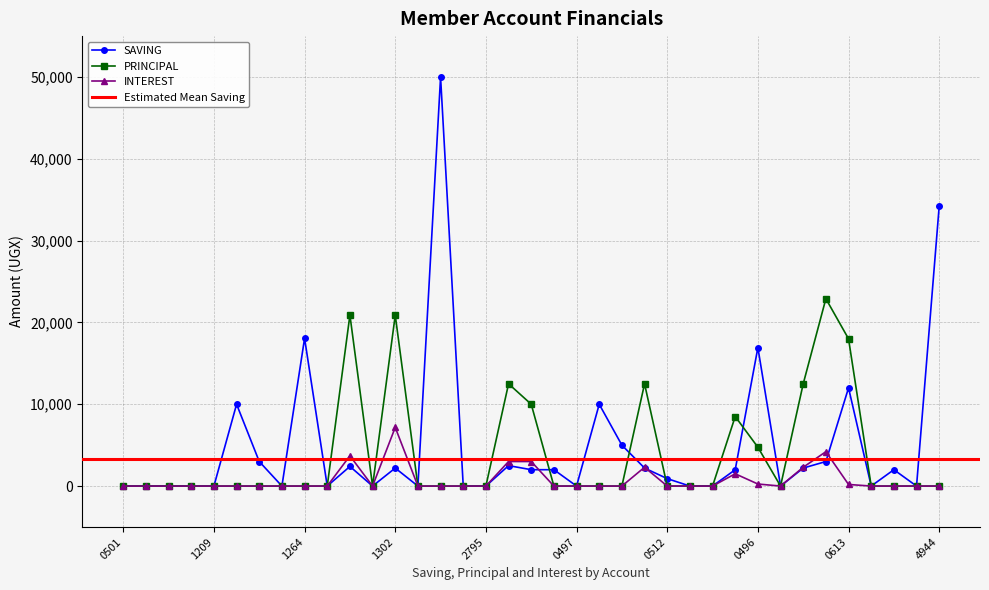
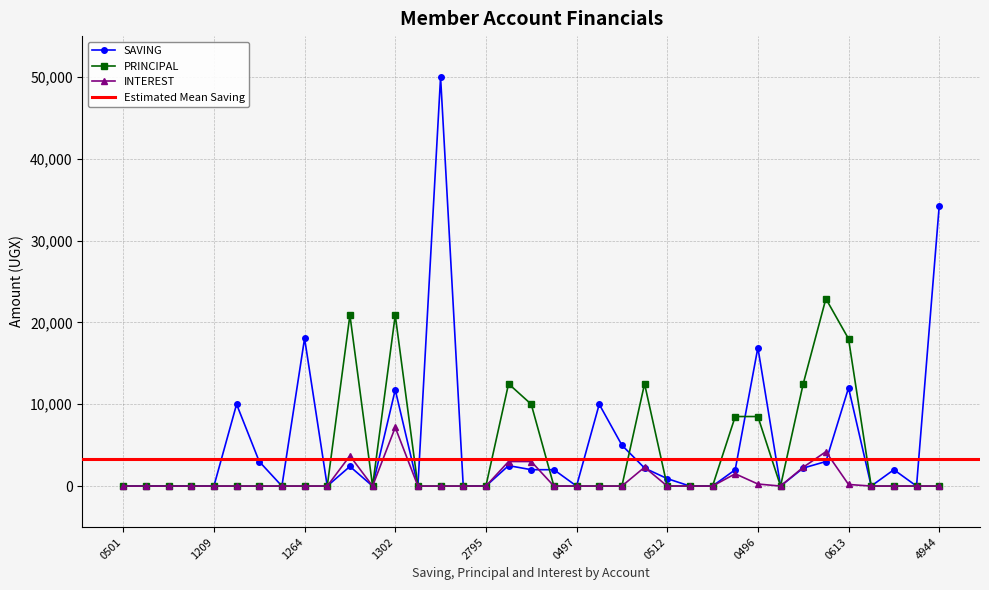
  {
    "SAVING": {
      "1264": "18,000",
-     "1302": "2,000",
+     "1302": "12,000",
      "0512": "1,000",
      "0496": "17,000",
      "0613": "12,000",
      "4944": "34,000"
    },
    "PRINCIPAL": {
      "1302": "21,000",
-     "0496": "5,000",
+     "0496": "9,000",
      "0613": "18,000"
    },
    "INTEREST": {
      "1302": "7,000",
      "0496": "0",
      "0613": "0"
    }
  }
